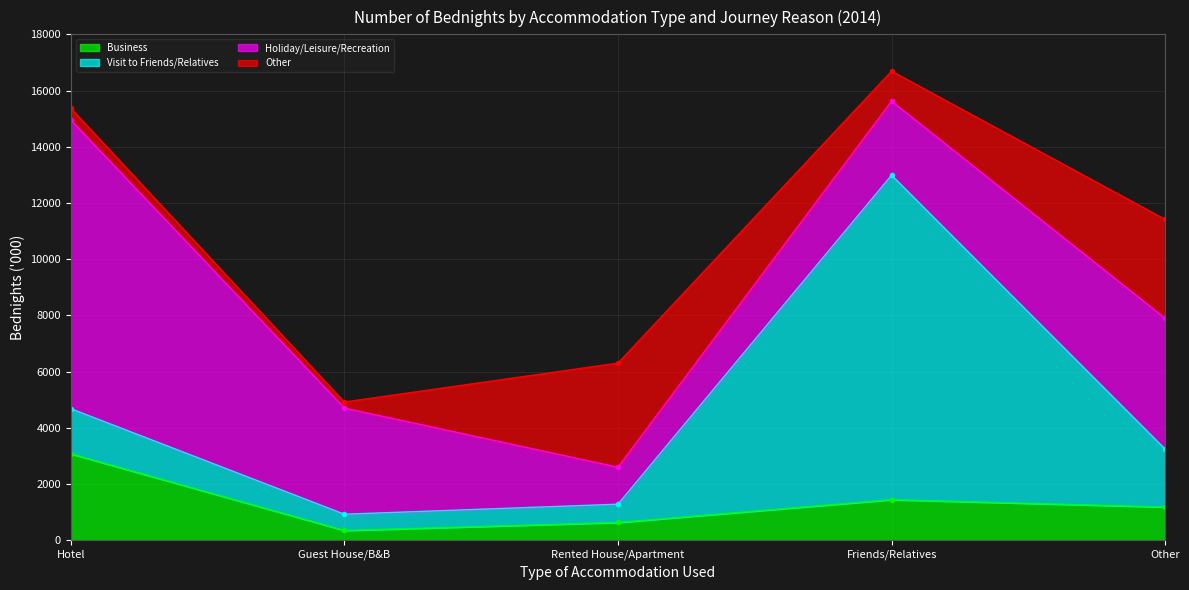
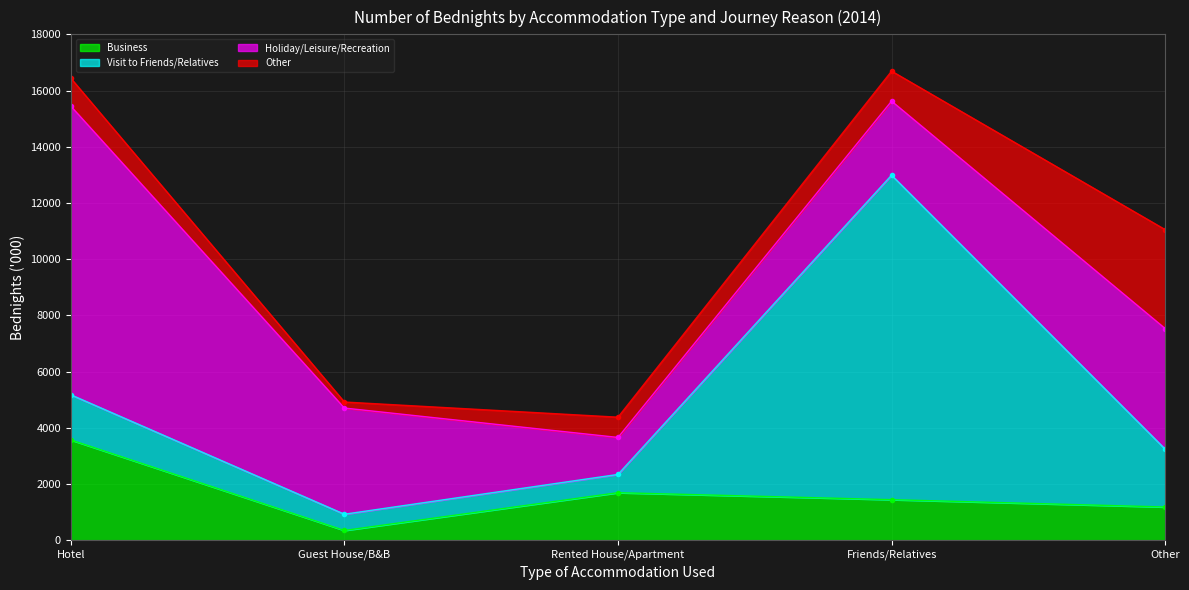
  {
    "Business": {
-     "Hotel": 3100,
+     "Hotel": 3600,
      "Guest House/B&B": 300,
-     "Rented House/Apartment": 600,
+     "Rented House/Apartment": 1700,
      "Friends/Relatives": 1400,
      "Other": 1200
    },
    "Visit to Friends/Relatives": {
      "Hotel": 1600,
      "Guest House/B&B": 600,
      "Rented House/Apartment": 700,
      "Friends/Relatives": 11500,
      "Other": 2100
    },
    "Holiday/Leisure/Recreation": {
      "Hotel": 10300,
      "Guest House/B&B": 3800,
      "Rented House/Apartment": 1300,
      "Friends/Relatives": 2600,
-     "Other": 4700
+     "Other": 4300
    },
    "Other": {
-     "Hotel": 400,
+     "Hotel": 1000,
      "Guest House/B&B": 200,
-     "Rented House/Apartment": 3700,
+     "Rented House/Apartment": 700,
      "Friends/Relatives": 1100,
      "Other": 3500
    }
  }
